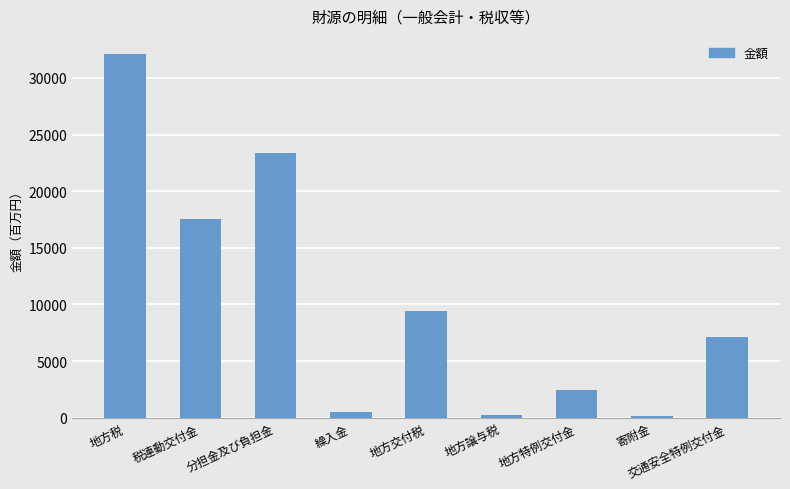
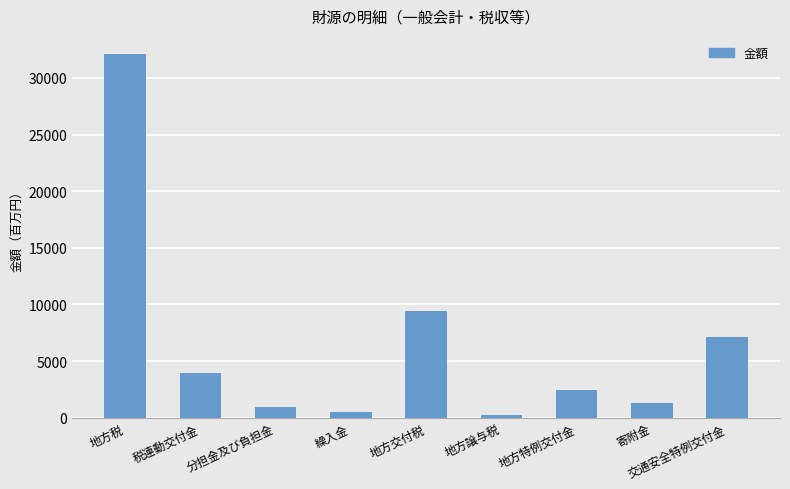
  {
    "地方税": 32100,
-   "税連動交付金": 17500,
-   "分担金及び負担金": 23300,
+   "税連動交付金": 3900,
+   "分担金及び負担金": 1000,
    "繰入金": 500,
    "地方交付税": 9400,
    "地方譲与税": 300,
    "地方特例交付金": 2500,
-   "寄附金": 100,
+   "寄附金": 1300,
    "交通安全特例交付金": 7100
  }
